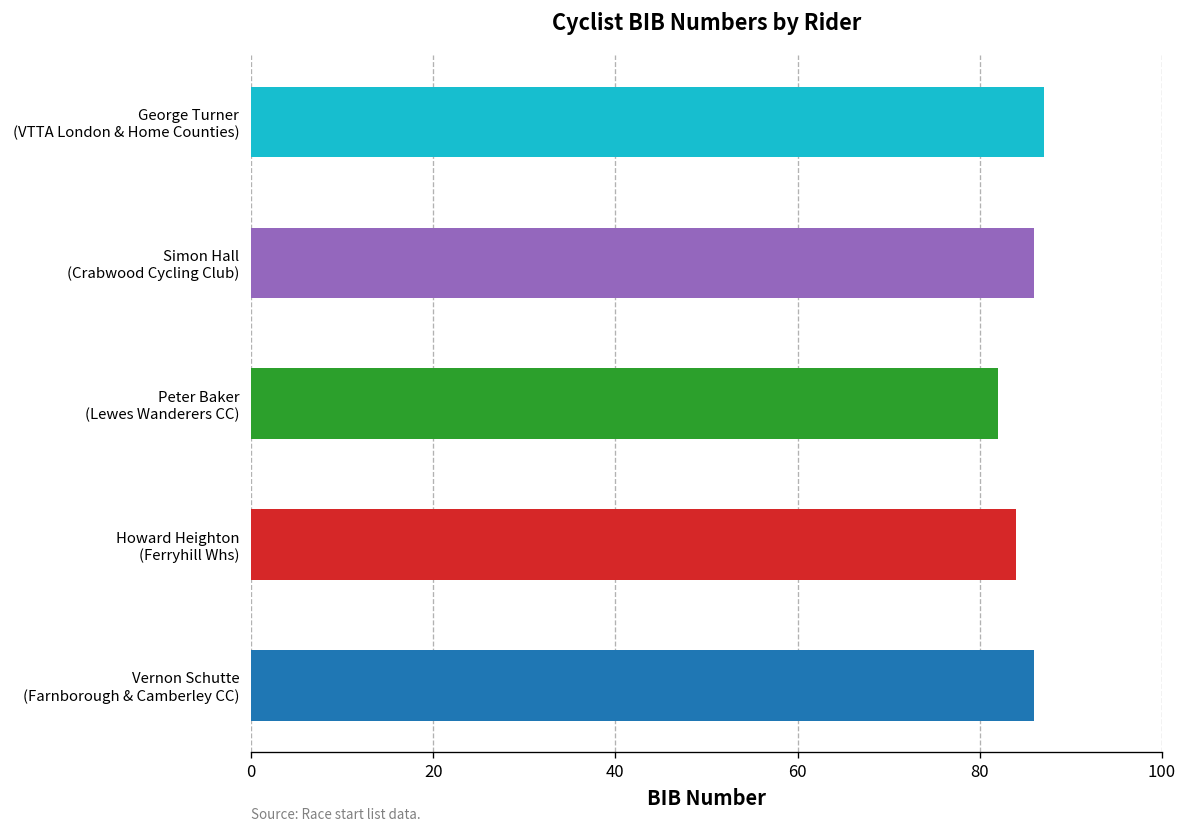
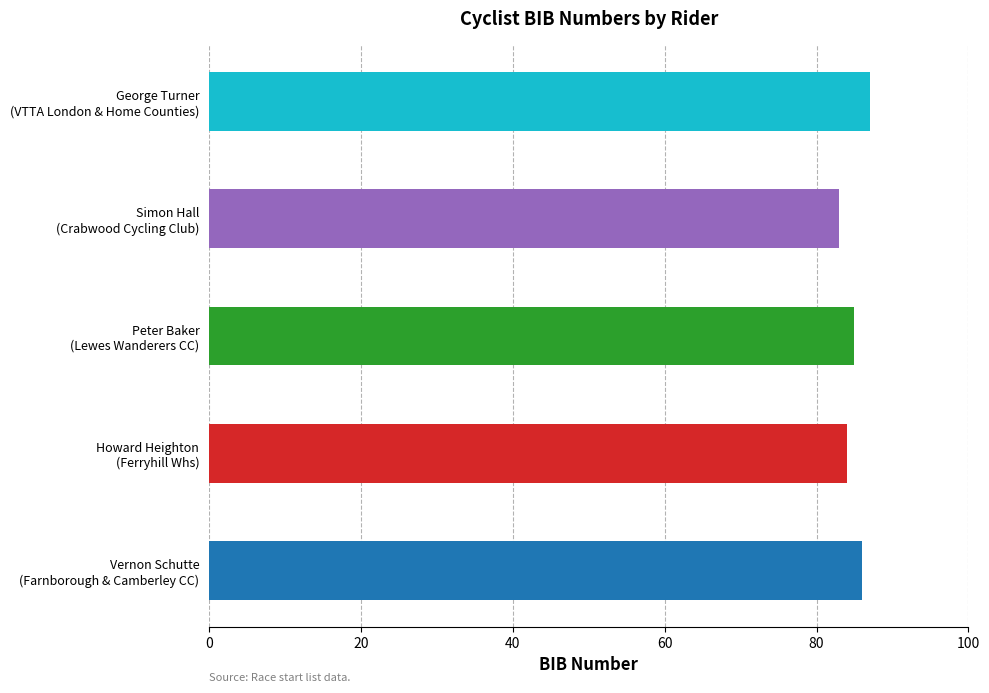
  {
    "George Turner (VTTA London & Home Counties)": 87,
-   "Simon Hall (Crabwood Cycling Club)": 86,
-   "Peter Baker (Lewes Wanderers CC)": 82,
+   "Simon Hall (Crabwood Cycling Club)": 83,
+   "Peter Baker (Lewes Wanderers CC)": 85,
    "Howard Heighton (Ferryhill Whs)": 84,
    "Vernon Schutte (Farnborough & Camberley CC)": 86
  }
